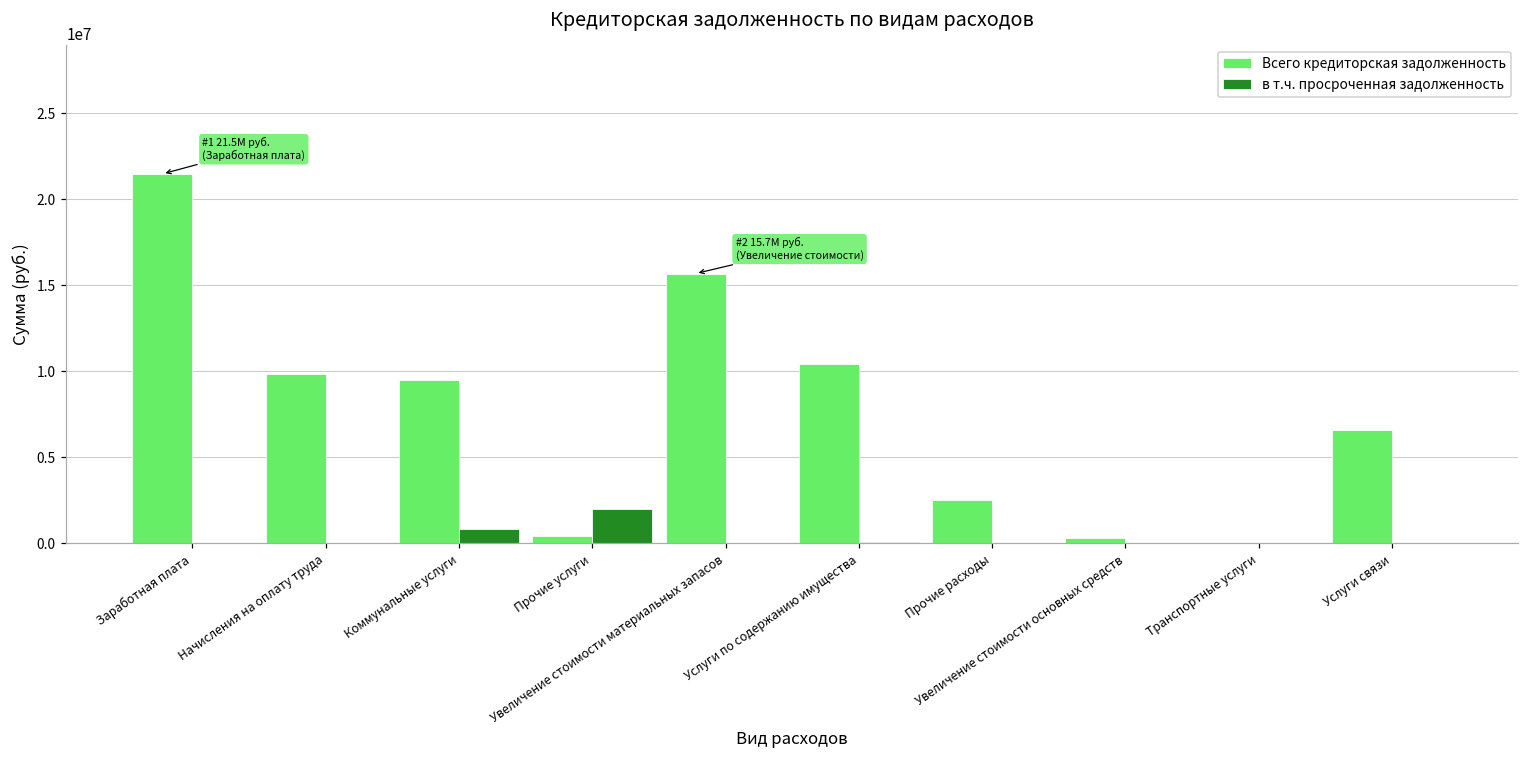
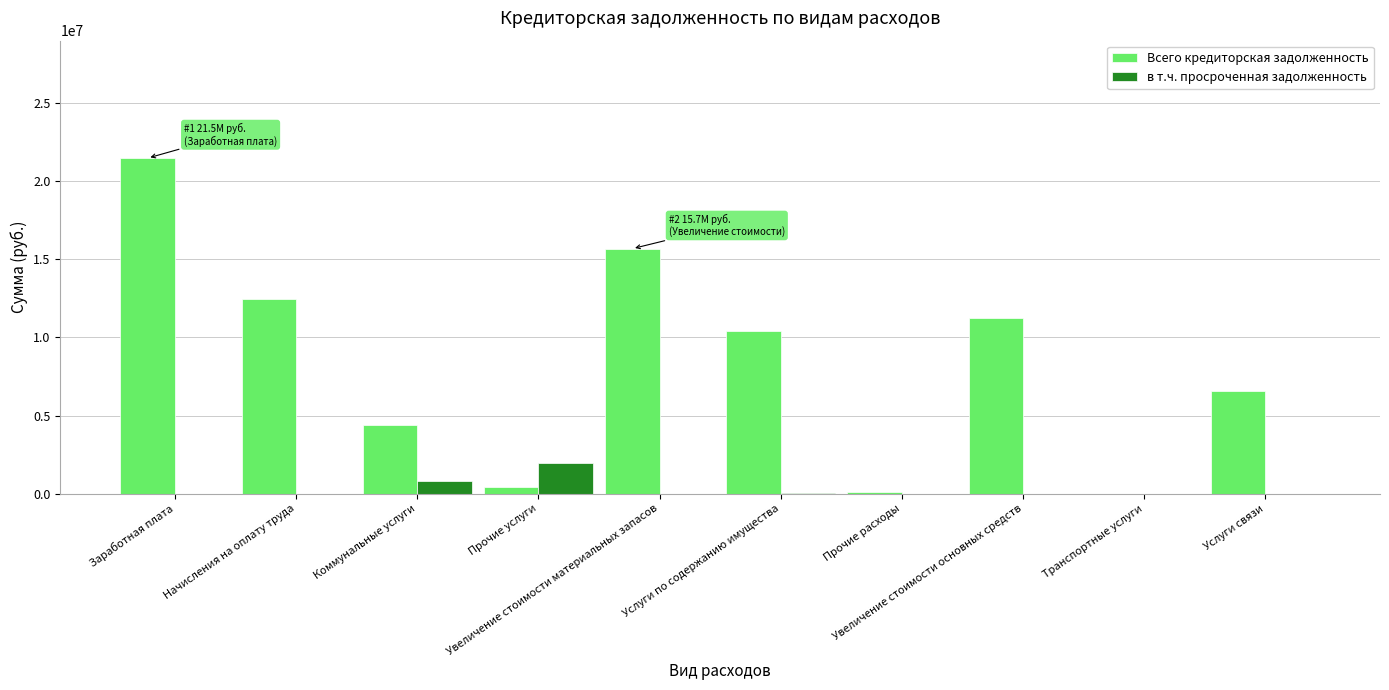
  {
    "Всего кредиторская задолженность": {
-     "Начисления на оплату труда": 9800000,
-     "Коммунальные услуги": 9500000,
+     "Начисления на оплату труда": 12500000,
+     "Коммунальные услуги": 4400000,
      "Прочие услуги": 400000,
      "Услуги по содержанию имущества": 10400000,
-     "Прочие расходы": 2500000,
-     "Увеличение стоимости основных средств": 300000,
+     "Прочие расходы": 100000,
+     "Увеличение стоимости основных средств": 11200000,
      "Услуги связи": 6600000
    },
    "в т.ч. просроченная задолженность": {
      "Заработная плата": 0,
      "Начисления на оплату труда": 0,
      "Коммунальные услуги": 800000,
      "Прочие услуги": 2000000,
      "Увеличение стоимости материальных запасов": 0,
      "Прочие расходы": 0,
      "Увеличение стоимости основных средств": 0,
      "Транспортные услуги": 0,
      "Услуги связи": 0
    }
  }
